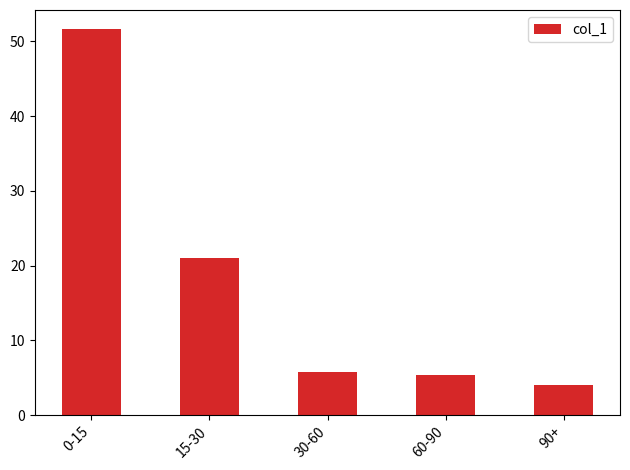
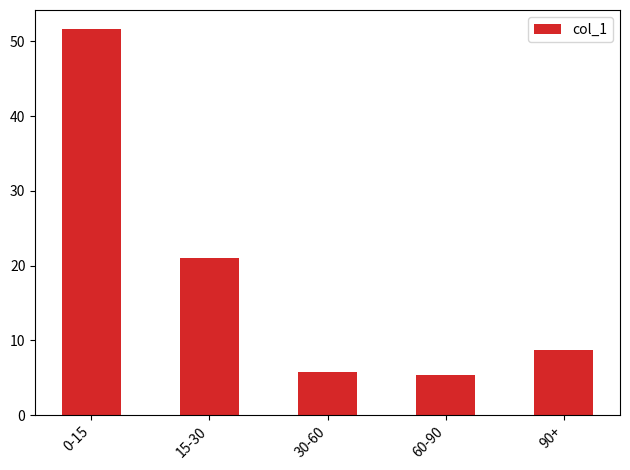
  {
    "0-15": 52,
    "15-30": 21,
    "30-60": 6,
    "60-90": 5,
-   "90+": 4
+   "90+": 9
  }
